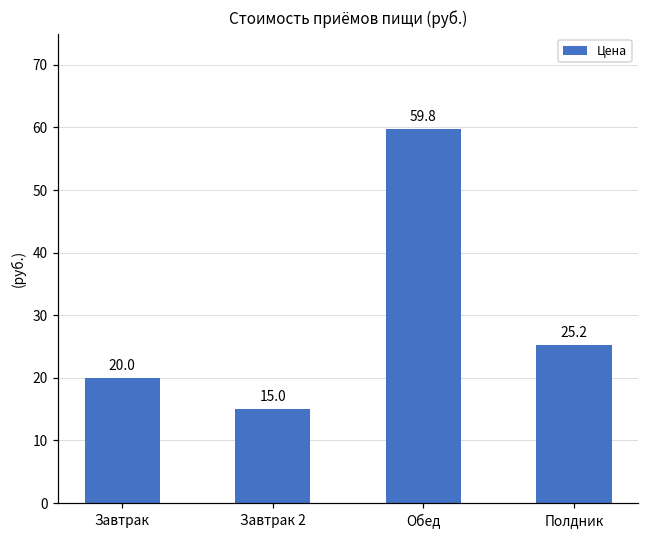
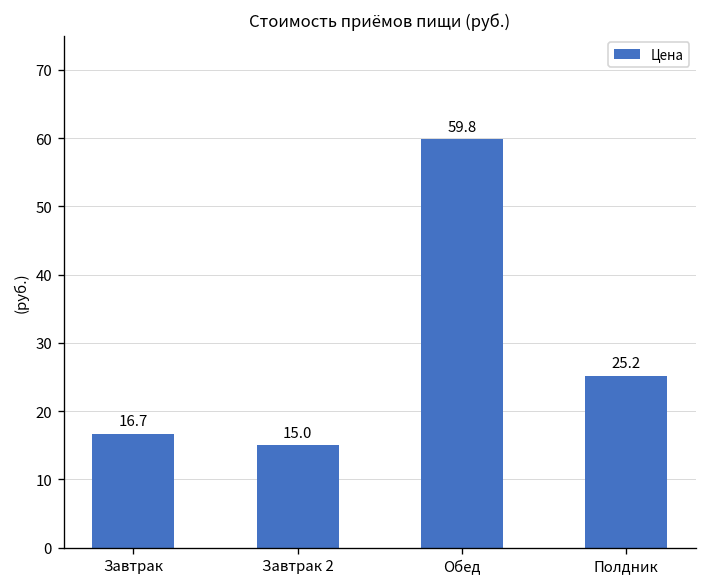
  {
-   "Завтрак": 20.0,
+   "Завтрак": 16.7,
    "Завтрак 2": 15.0,
    "Обед": 59.8,
    "Полдник": 25.2
  }
